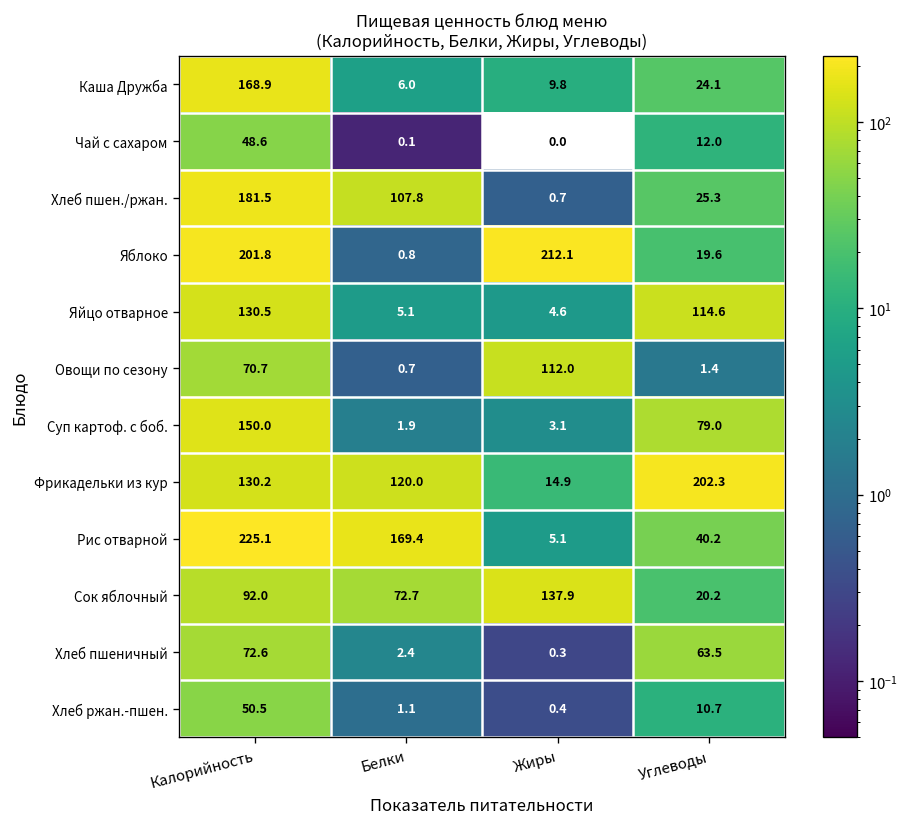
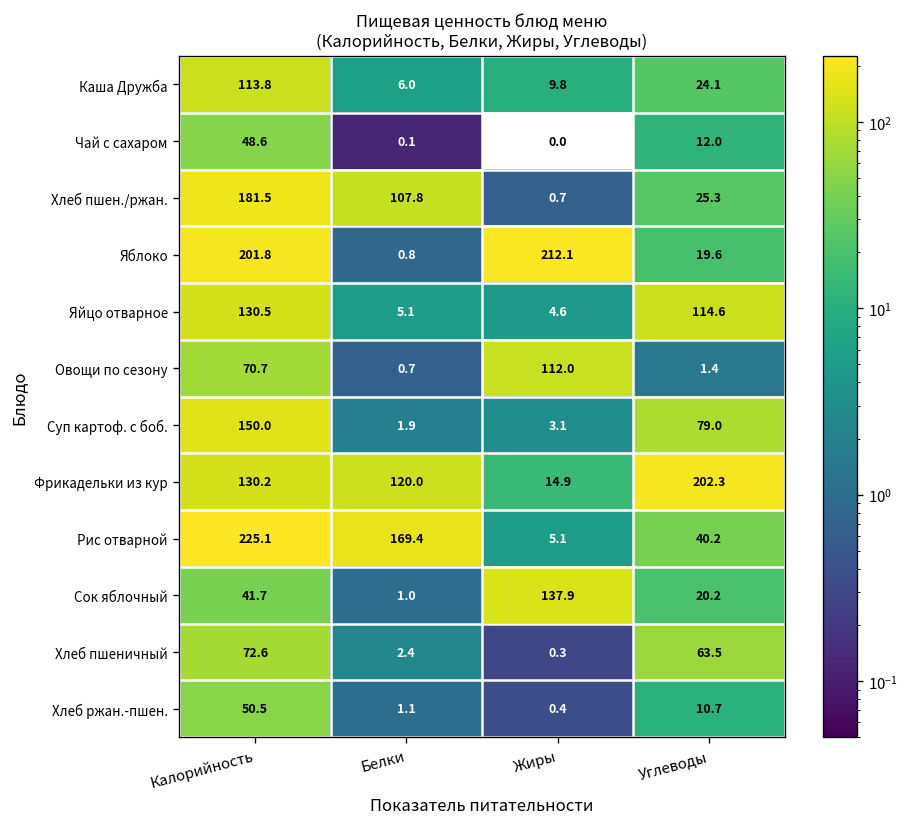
  {
    "Каша Дружба": {
-     "Калорийность": 168.9,
+     "Калорийность": 113.8,
      "Белки": 6.0,
      "Жиры": 9.8,
      "Углеводы": 24.1
    },
    "Чай с сахаром": {
      "Калорийность": 48.6,
      "Белки": 0.1,
      "Жиры": 0.0,
      "Углеводы": 12.0
    },
    "Хлеб пшен./ржан.": {
      "Калорийность": 181.5,
      "Белки": 107.8,
      "Жиры": 0.7,
      "Углеводы": 25.3
    },
    "Яблоко": {
      "Калорийность": 201.8,
      "Белки": 0.8,
      "Жиры": 212.1,
      "Углеводы": 19.6
    },
    "Яйцо отварное": {
      "Калорийность": 130.5,
      "Белки": 5.1,
      "Жиры": 4.6,
      "Углеводы": 114.6
    },
    "Овощи по сезону": {
      "Калорийность": 70.7,
      "Белки": 0.7,
      "Жиры": 112.0,
      "Углеводы": 1.4
    },
    "Суп картоф. с боб.": {
      "Калорийность": 150.0,
      "Белки": 1.9,
      "Жиры": 3.1,
      "Углеводы": 79.0
    },
    "Фрикадельки из кур": {
      "Калорийность": 130.2,
      "Белки": 120.0,
      "Жиры": 14.9,
      "Углеводы": 202.3
    },
    "Рис отварной": {
      "Калорийность": 225.1,
      "Белки": 169.4,
      "Жиры": 5.1,
      "Углеводы": 40.2
    },
    "Сок яблочный": {
-     "Калорийность": 92.0,
-     "Белки": 72.7,
+     "Калорийность": 41.7,
+     "Белки": 1.0,
      "Жиры": 137.9,
      "Углеводы": 20.2
    },
    "Хлеб пшеничный": {
      "Калорийность": 72.6,
      "Белки": 2.4,
      "Жиры": 0.3,
      "Углеводы": 63.5
    },
    "Хлеб ржан.-пшен.": {
      "Калорийность": 50.5,
      "Белки": 1.1,
      "Жиры": 0.4,
      "Углеводы": 10.7
    }
  }
